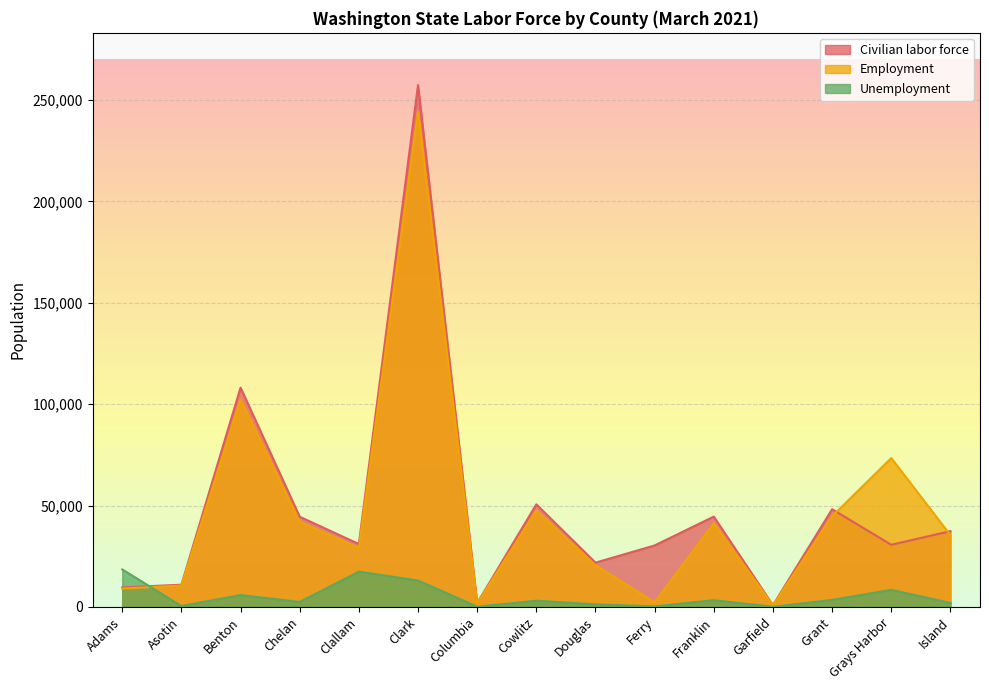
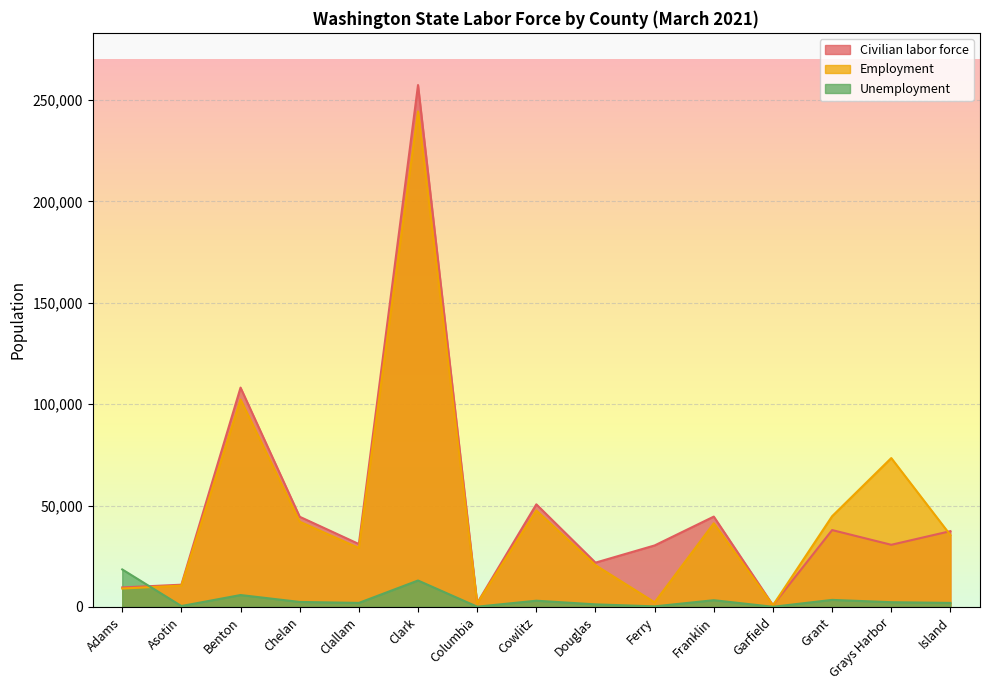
  {
    "Civilian labor force": {
      "Benton": "108,000",
      "Chelan": "44,000",
      "Clallam": "31,000",
      "Clark": "257,000",
      "Cowlitz": "51,000",
      "Douglas": "22,000",
      "Ferry": "30,000",
      "Franklin": "45,000",
-     "Grant": "48,000",
+     "Grant": "38,000",
      "Grays Harbor": "31,000",
      "Island": "37,000"
    },
    "Employment": {
      "Benton": "102,000",
      "Chelan": "42,000",
      "Clallam": "29,000",
      "Clark": "244,000",
      "Cowlitz": "48,000",
      "Douglas": "21,000",
      "Ferry": "2,000",
      "Franklin": "41,000",
      "Grant": "45,000",
      "Grays Harbor": "73,000",
      "Island": "35,000"
    },
    "Unemployment": {
      "Adams": "18,000",
      "Asotin": "0",
      "Benton": "6,000",
      "Chelan": "2,000",
-     "Clallam": "17,000",
+     "Clallam": "2,000",
      "Clark": "13,000",
      "Columbia": "0",
      "Cowlitz": "3,000",
      "Douglas": "1,000",
      "Ferry": "0",
      "Franklin": "3,000",
      "Grant": "3,000",
-     "Grays Harbor": "8,000",
+     "Grays Harbor": "2,000",
      "Island": "2,000"
    }
  }
